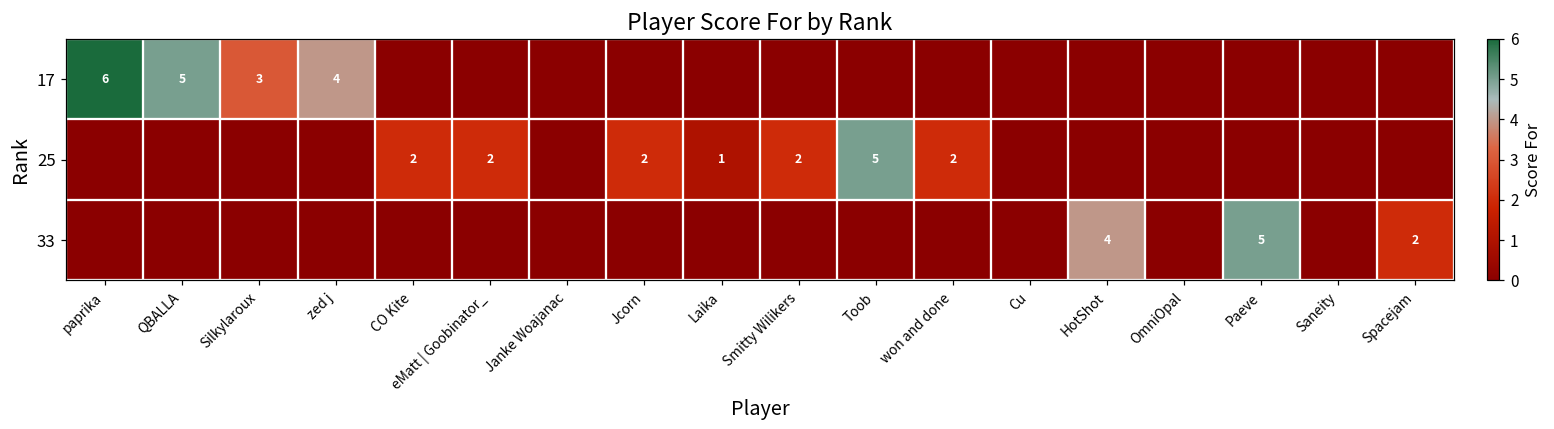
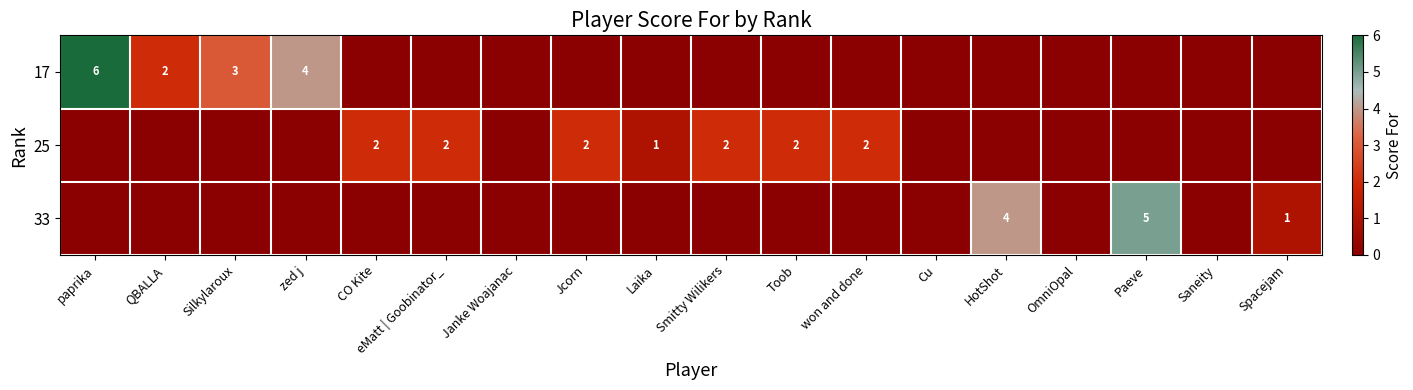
  {
    "17": {
      "paprika": 6,
-     "QBALLA": 5,
+     "QBALLA": 2,
      "Silkylaroux": 3,
      "zed j": 4
    },
    "25": {
      "CO Kite": 2,
      "eMatt | Goobinator_": 2,
      "Jcorn": 2,
      "Laika": 1,
      "Smitty Wilikers": 2,
-     "Toob": 5,
+     "Toob": 2,
      "won and done": 2
    },
    "33": {
      "HotShot": 4,
      "Paeve": 5,
-     "Spacejam": 2
+     "Spacejam": 1
    }
  }
